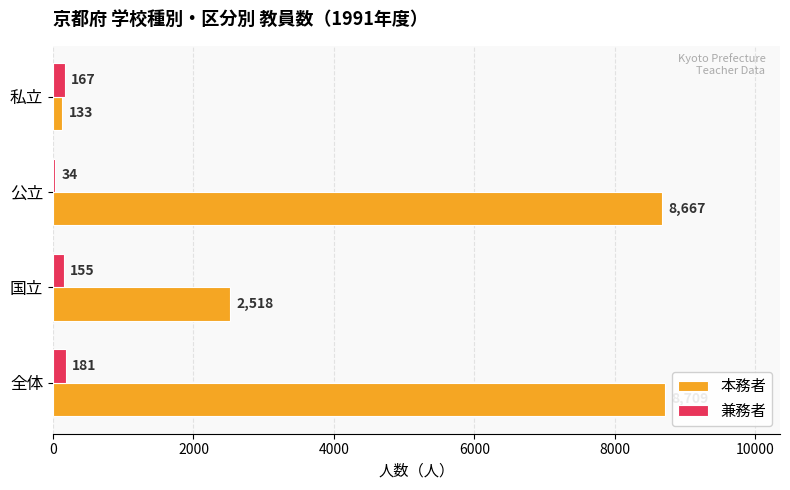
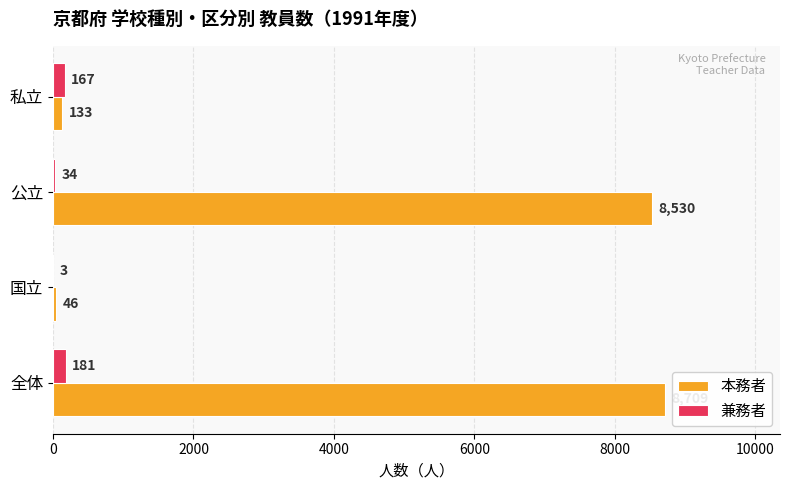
  {
    "本務者": {
      "私立": "133",
-     "公立": "8,667",
-     "国立": "2,518"
+     "公立": "8,530",
+     "国立": "46"
    },
    "兼務者": {
      "私立": "167",
      "公立": "34",
-     "国立": "155",
+     "国立": "3",
      "全体": "181"
    }
  }
